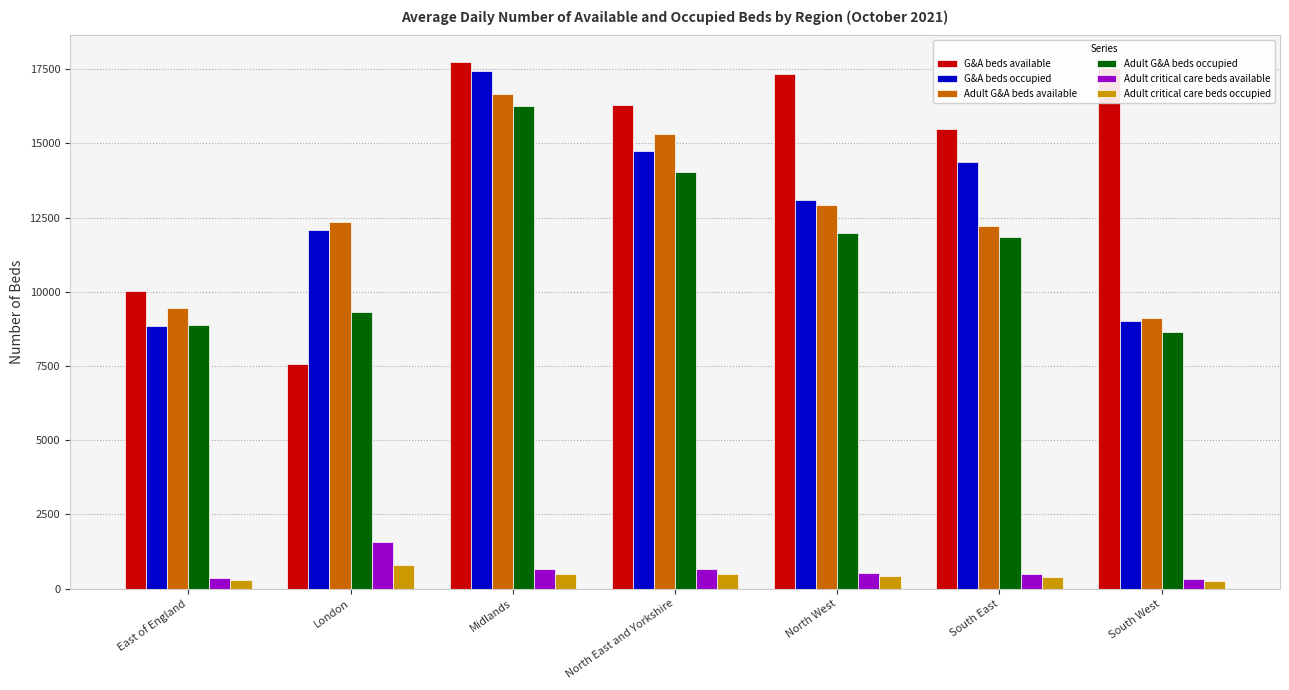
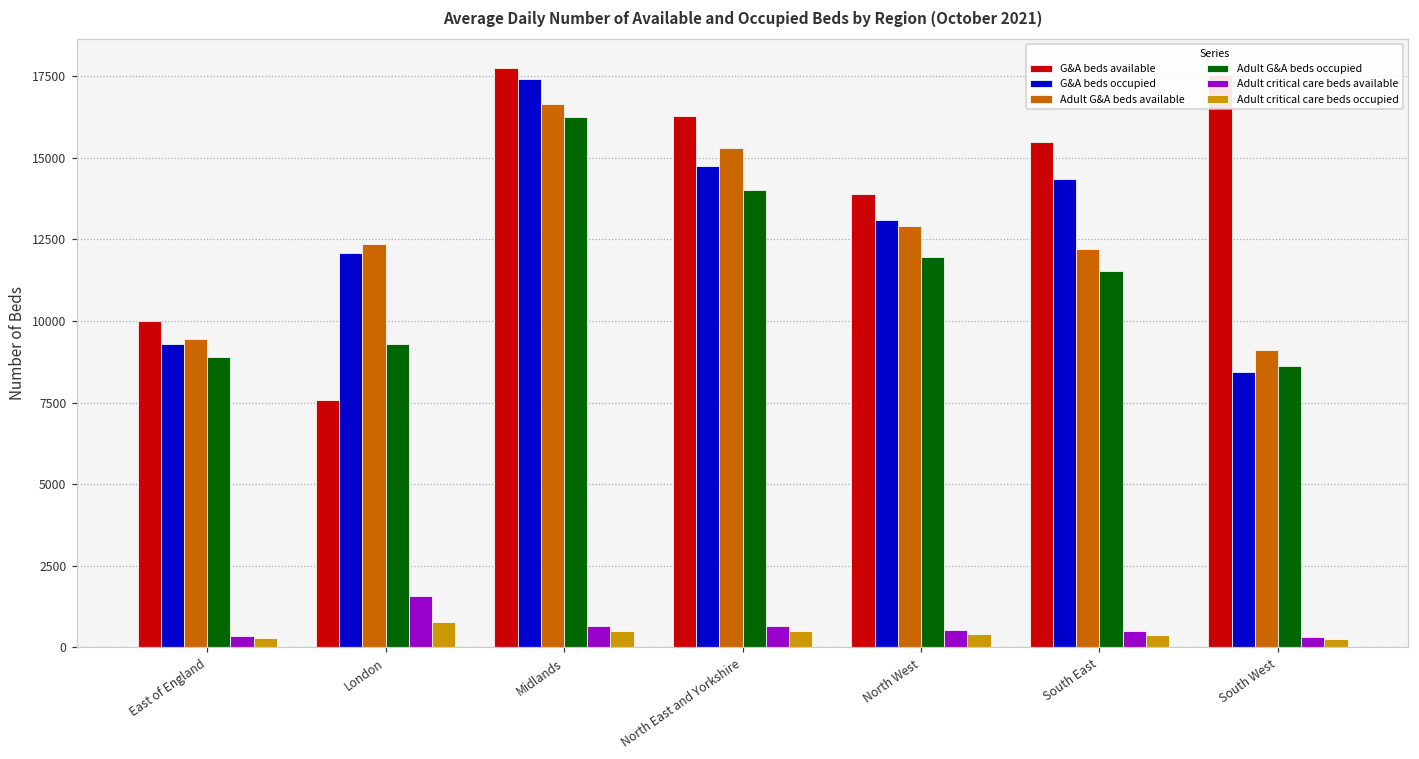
  {
    "G&A beds available": {
      "East of England": 10000,
      "London": 7600,
      "Midlands": 17700,
      "North East and Yorkshire": 16300,
-     "North West": 17300,
+     "North West": 13900,
      "South East": 15500
    },
    "G&A beds occupied": {
-     "East of England": 8800,
+     "East of England": 9300,
      "London": 12100,
      "Midlands": 17400,
      "North East and Yorkshire": 14700,
      "North West": 13100,
      "South East": 14400,
-     "South West": 9000
+     "South West": 8400
    },
    "Adult G&A beds occupied": {
      "East of England": 8900,
      "London": 9300,
      "Midlands": 16300,
      "North East and Yorkshire": 14000,
      "North West": 12000,
-     "South East": 11900,
+     "South East": 11500,
      "South West": 8600
    },
    "Adult critical care beds available": {
      "East of England": 400,
      "London": 1600,
      "Midlands": 700,
      "North East and Yorkshire": 600,
      "North West": 500,
      "South East": 500,
      "South West": 300
    }
  }
